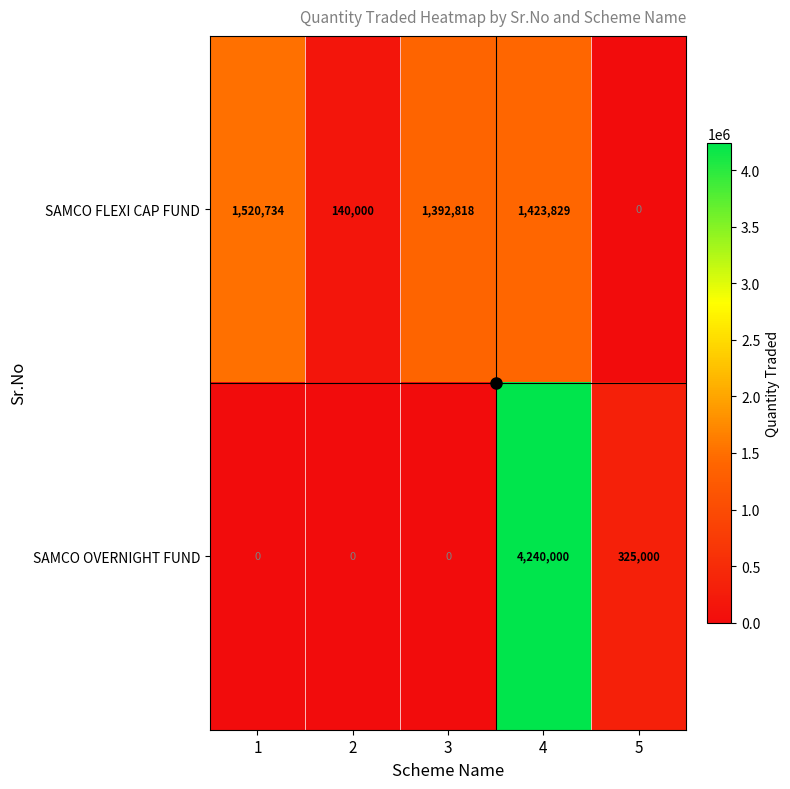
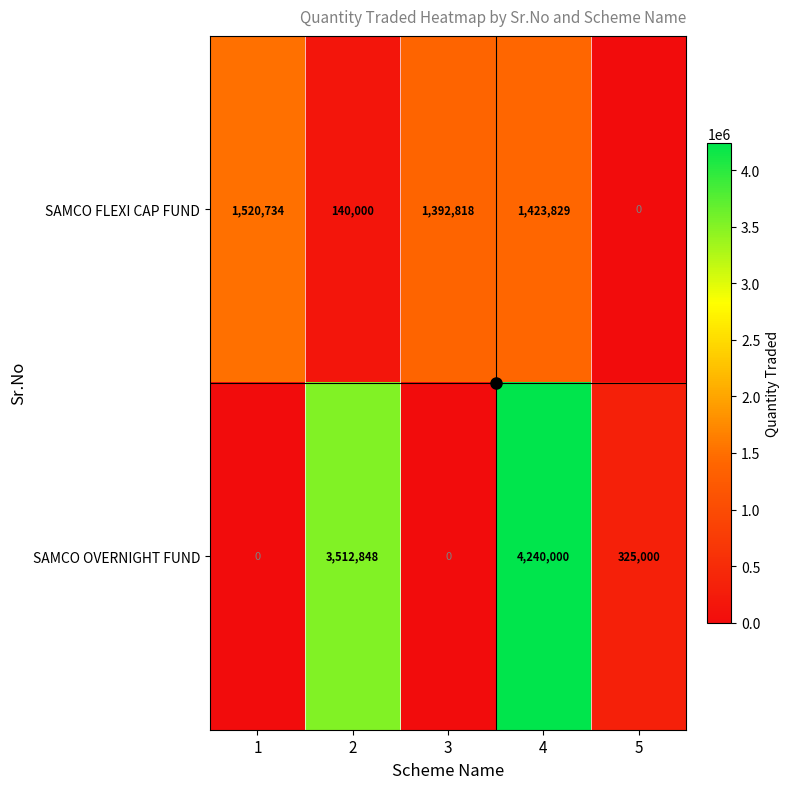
  {
    "SAMCO FLEXI CAP FUND": {
      "1": "1,520,734",
      "2": "140,000",
      "3": "1,392,818",
      "4": "1,423,829",
      "5": "0"
    },
    "SAMCO OVERNIGHT FUND": {
      "1": "0",
-     "2": "0",
+     "2": "3,512,848",
      "3": "0",
      "4": "4,240,000",
      "5": "325,000"
    }
  }
